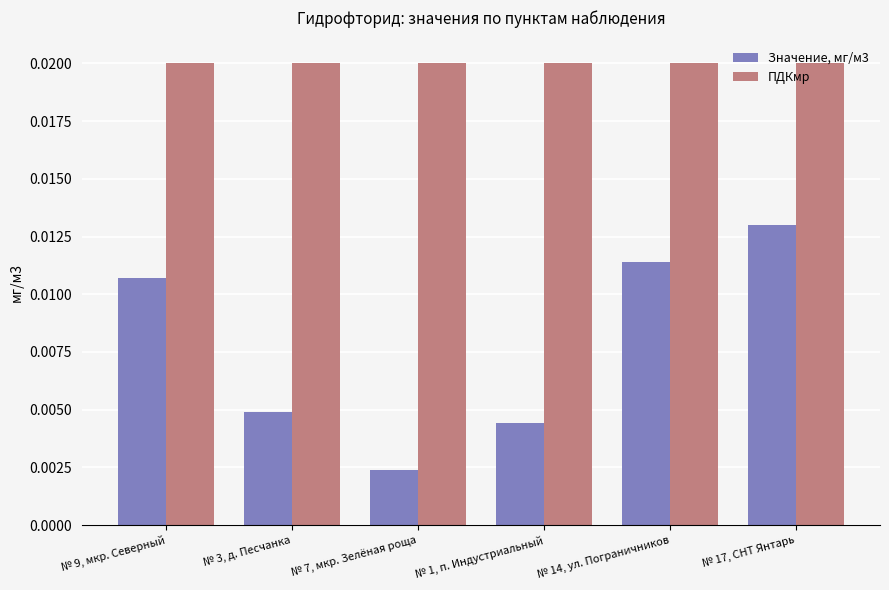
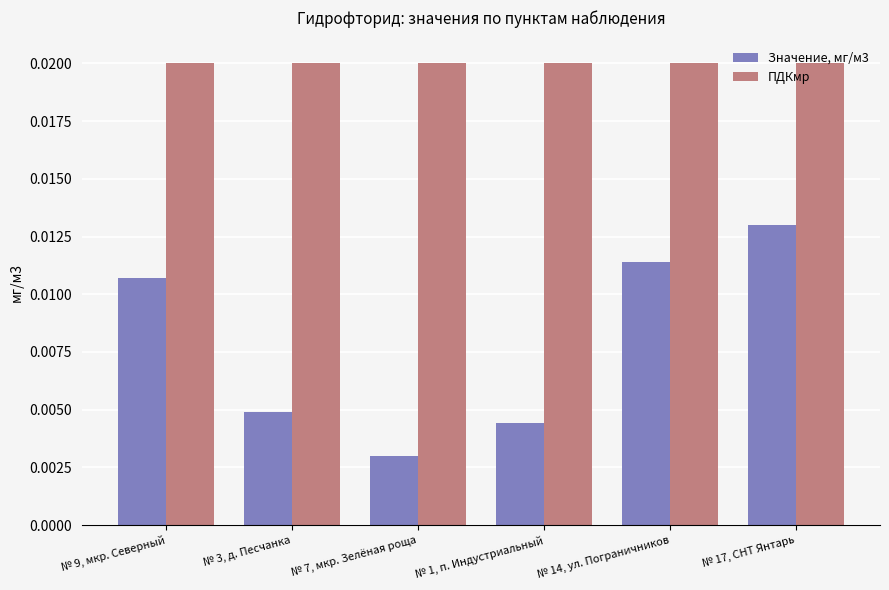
  {
    "Значение, мг/м3": {
      "№ 9, мкр. Северный": 0.0107,
      "№ 3, д. Песчанка": 0.0049,
-     "№ 7, мкр. Зелёная роща": 0.0024,
+     "№ 7, мкр. Зелёная роща": 0.0030,
      "№ 1, п. Индустриальный": 0.0044,
      "№ 14, ул. Пограничников": 0.0114,
      "№ 17, СНТ Янтарь": 0.0130
    },
    "ПДКмр": {
      "№ 9, мкр. Северный": 0.0200,
      "№ 3, д. Песчанка": 0.0200,
      "№ 7, мкр. Зелёная роща": 0.0200,
      "№ 1, п. Индустриальный": 0.0200,
      "№ 14, ул. Пограничников": 0.0200,
      "№ 17, СНТ Янтарь": 0.0200
    }
  }
